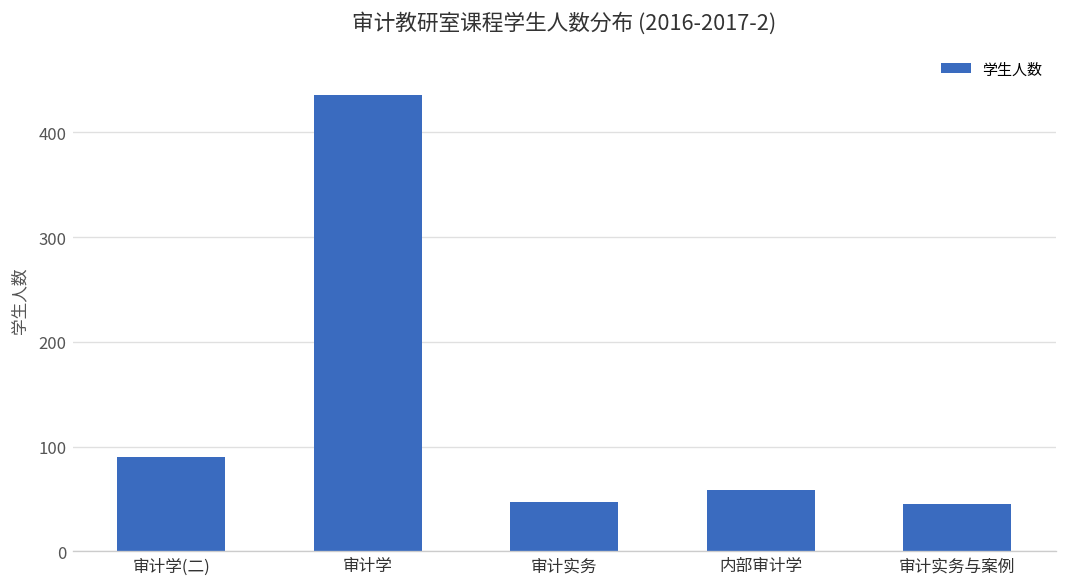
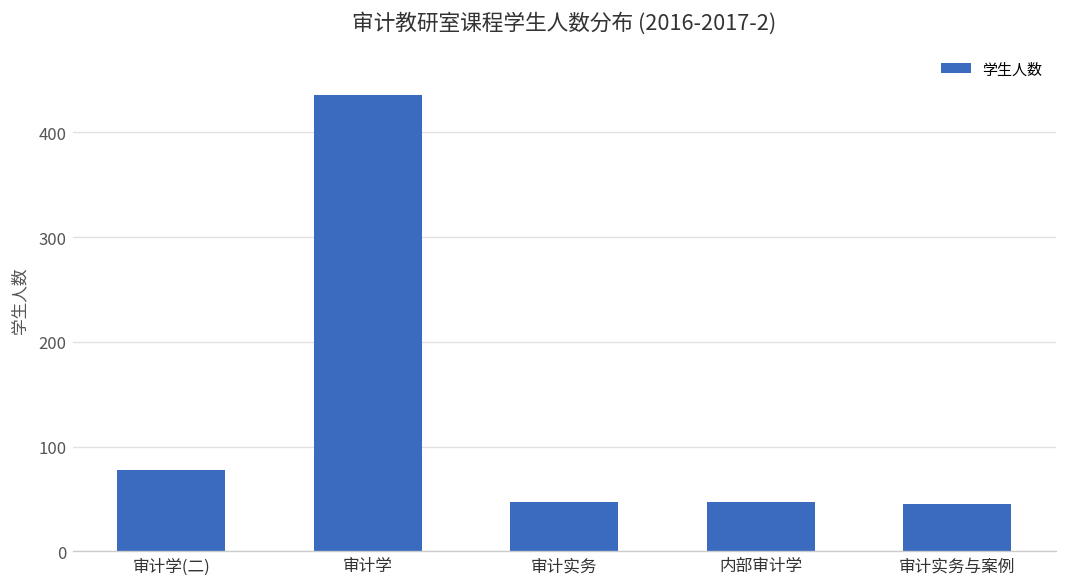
  {
-   "审计学(二)": 90,
+   "审计学(二)": 80,
    "审计学": 440,
    "审计实务": 50,
-   "内部审计学": 60,
+   "内部审计学": 50,
    "审计实务与案例": 50
  }
